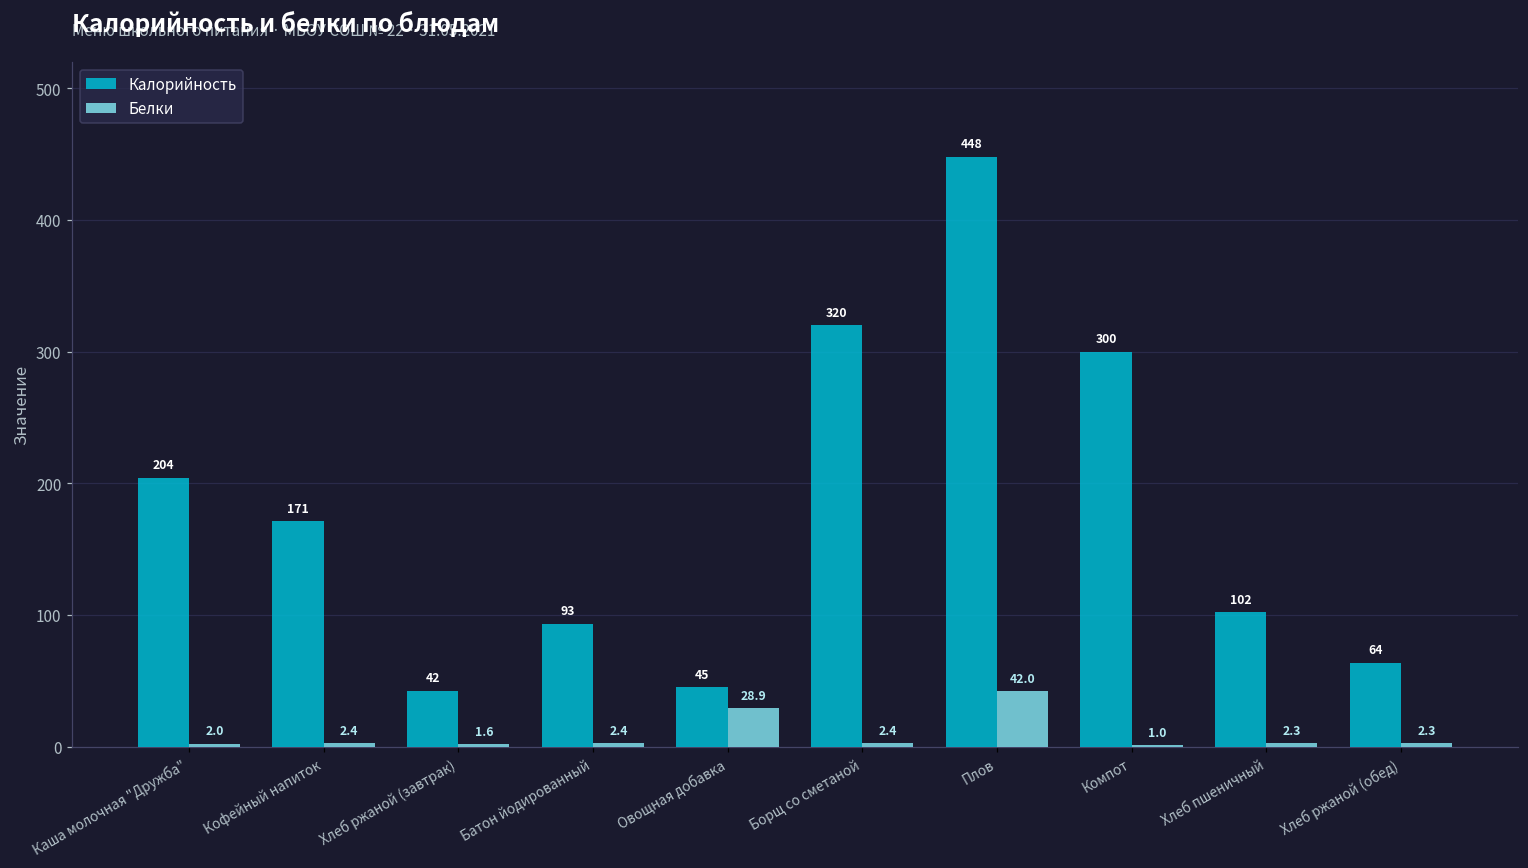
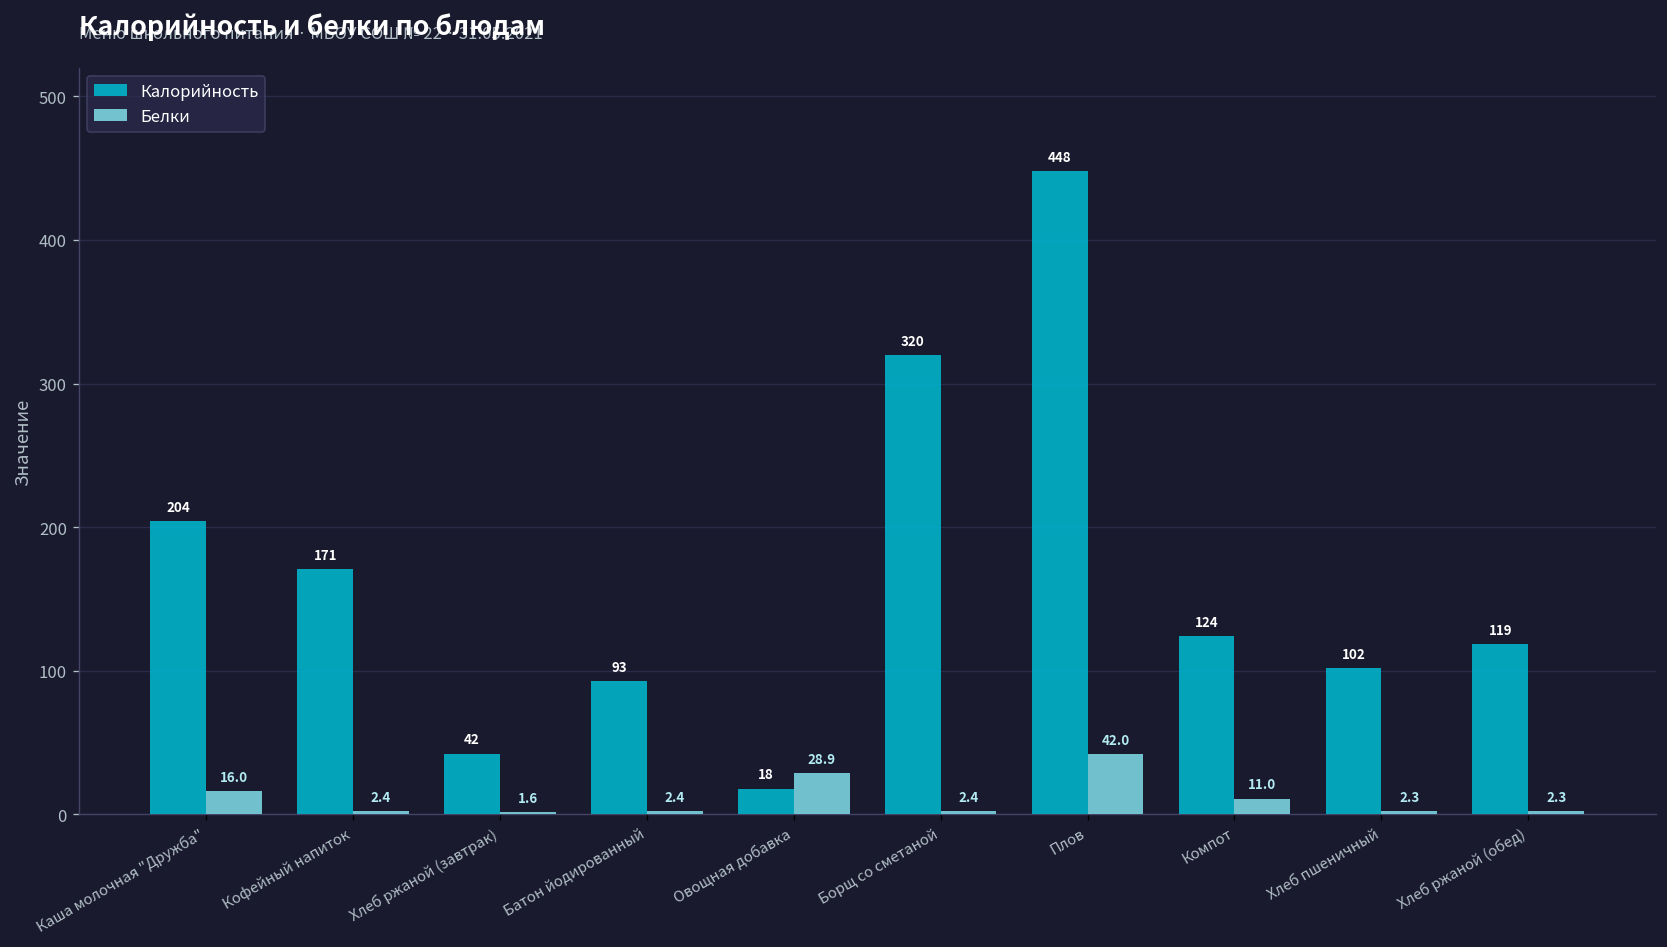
  {
    "Калорийность": {
      "Каша молочная \"Дружба\"": 204,
      "Кофейный напиток": 171,
      "Хлеб ржаной (завтрак)": 42,
      "Батон йодированный": 93,
-     "Овощная добавка": 45,
+     "Овощная добавка": 18,
      "Борщ со сметаной": 320,
      "Плов": 448,
-     "Компот": 300,
+     "Компот": 124,
      "Хлеб пшеничный": 102,
-     "Хлеб ржаной (обед)": 64
+     "Хлеб ржаной (обед)": 119
    },
    "Белки": {
-     "Каша молочная \"Дружба\"": 2.0,
+     "Каша молочная \"Дружба\"": 16.0,
      "Кофейный напиток": 2.4,
      "Хлеб ржаной (завтрак)": 1.6,
      "Батон йодированный": 2.4,
      "Овощная добавка": 28.9,
      "Борщ со сметаной": 2.4,
      "Плов": 42.0,
-     "Компот": 1.0,
+     "Компот": 11.0,
      "Хлеб пшеничный": 2.3,
      "Хлеб ржаной (обед)": 2.3
    }
  }
